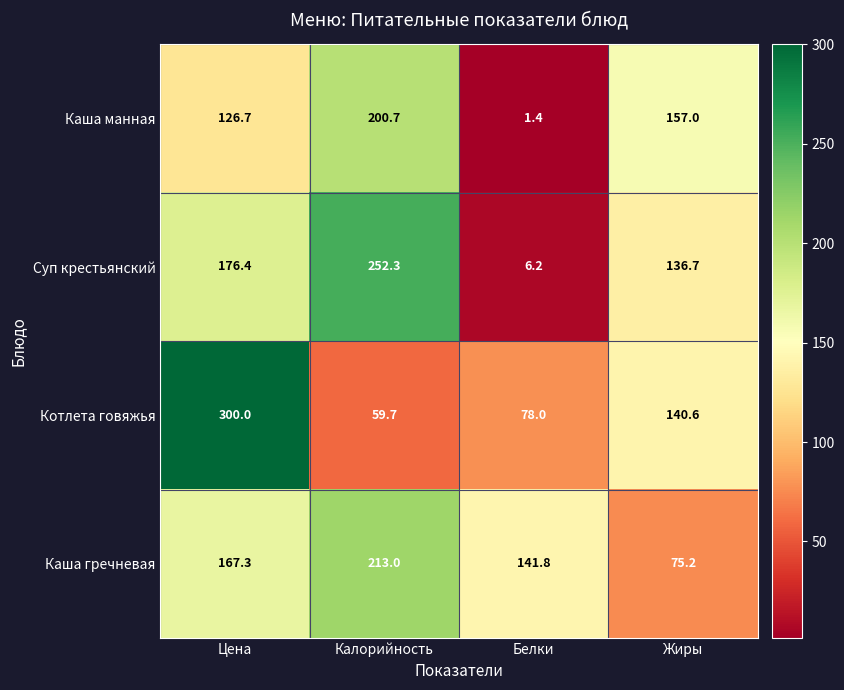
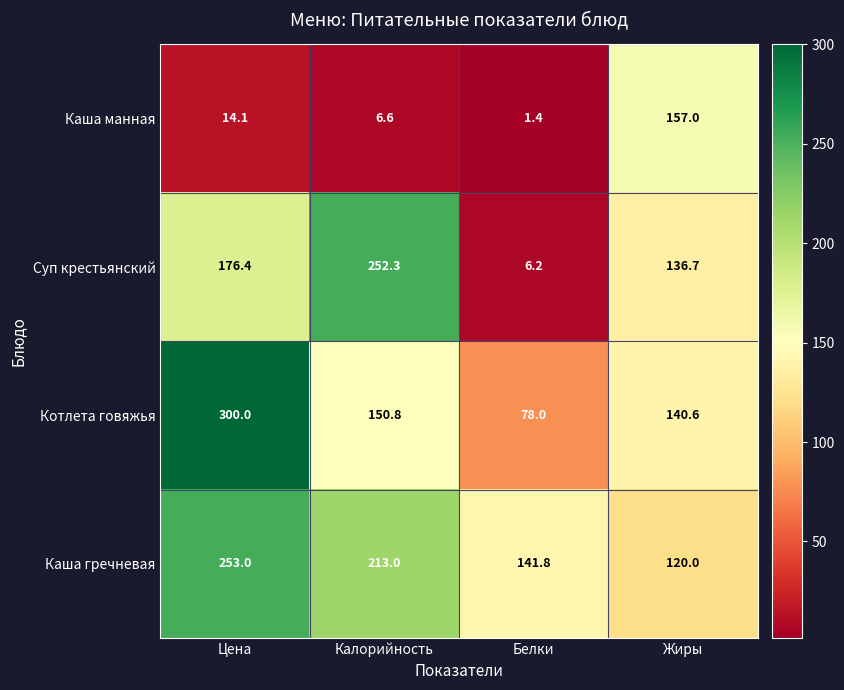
  {
    "Каша манная": {
-     "Цена": 126.7,
-     "Калорийность": 200.7,
+     "Цена": 14.1,
+     "Калорийность": 6.6,
      "Белки": 1.4,
      "Жиры": 157.0
    },
    "Суп крестьянский": {
      "Цена": 176.4,
      "Калорийность": 252.3,
      "Белки": 6.2,
      "Жиры": 136.7
    },
    "Котлета говяжья": {
      "Цена": 300.0,
-     "Калорийность": 59.7,
+     "Калорийность": 150.8,
      "Белки": 78.0,
      "Жиры": 140.6
    },
    "Каша гречневая": {
-     "Цена": 167.3,
+     "Цена": 253.0,
      "Калорийность": 213.0,
      "Белки": 141.8,
-     "Жиры": 75.2
+     "Жиры": 120.0
    }
  }
